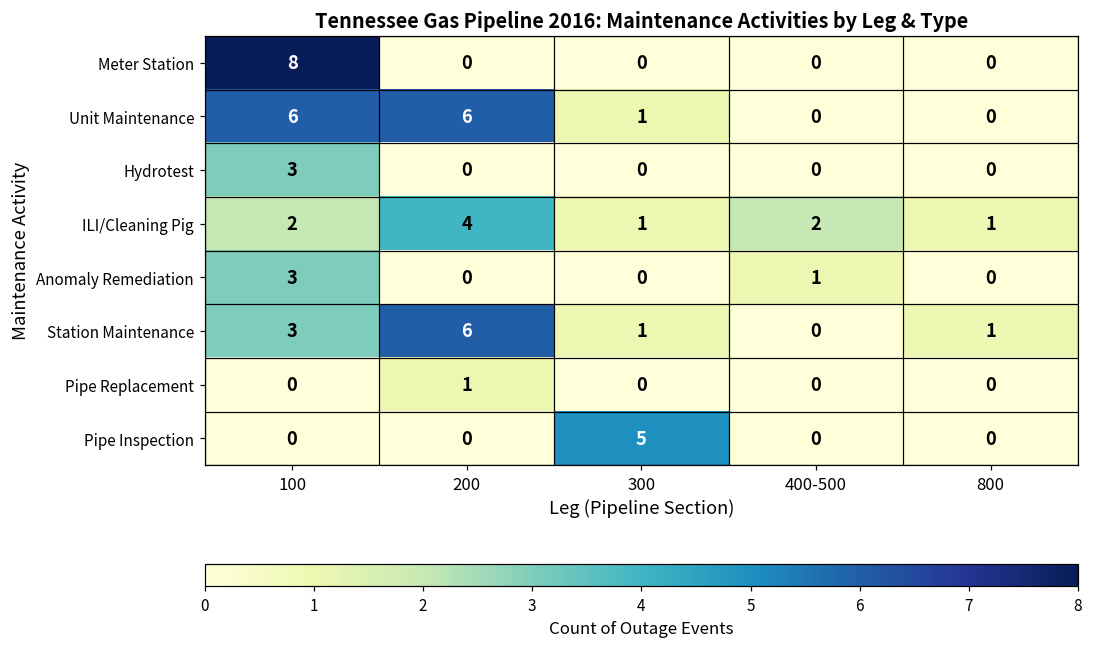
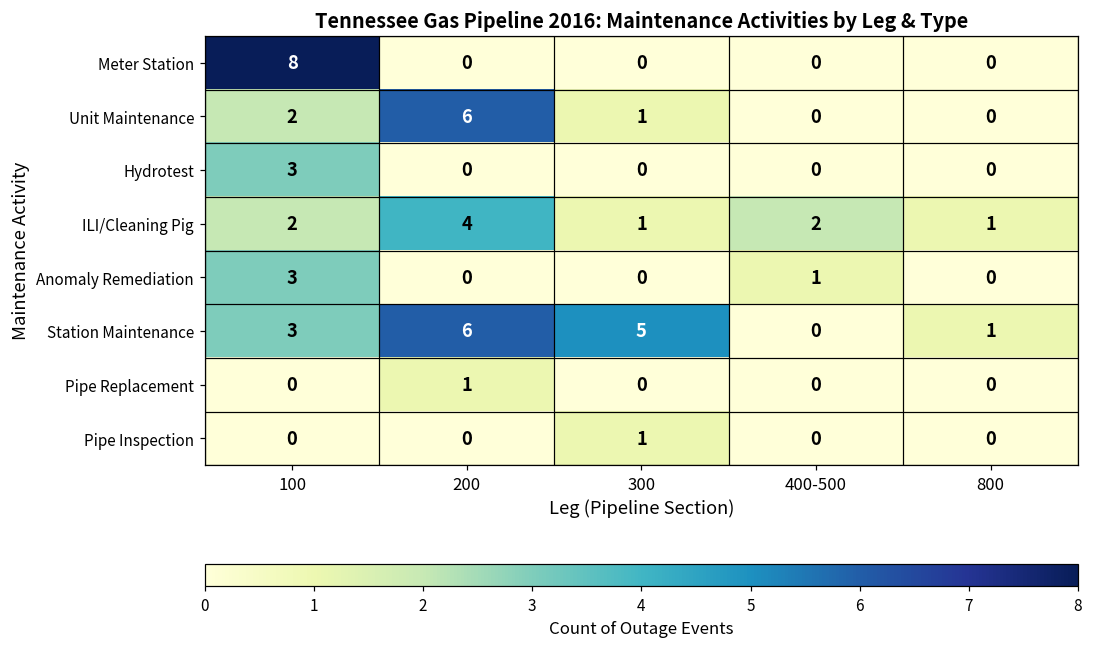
  {
    "Meter Station": {
      "100": 8,
      "200": 0,
      "300": 0,
      "400-500": 0,
      "800": 0
    },
    "Unit Maintenance": {
-     "100": 6,
+     "100": 2,
      "200": 6,
      "300": 1,
      "400-500": 0,
      "800": 0
    },
    "Hydrotest": {
      "100": 3,
      "200": 0,
      "300": 0,
      "400-500": 0,
      "800": 0
    },
    "ILI/Cleaning Pig": {
      "100": 2,
      "200": 4,
      "300": 1,
      "400-500": 2,
      "800": 1
    },
    "Anomaly Remediation": {
      "100": 3,
      "200": 0,
      "300": 0,
      "400-500": 1,
      "800": 0
    },
    "Station Maintenance": {
      "100": 3,
      "200": 6,
-     "300": 1,
+     "300": 5,
      "400-500": 0,
      "800": 1
    },
    "Pipe Replacement": {
      "100": 0,
      "200": 1,
      "300": 0,
      "400-500": 0,
      "800": 0
    },
    "Pipe Inspection": {
      "100": 0,
      "200": 0,
-     "300": 5,
+     "300": 1,
      "400-500": 0,
      "800": 0
    }
  }
